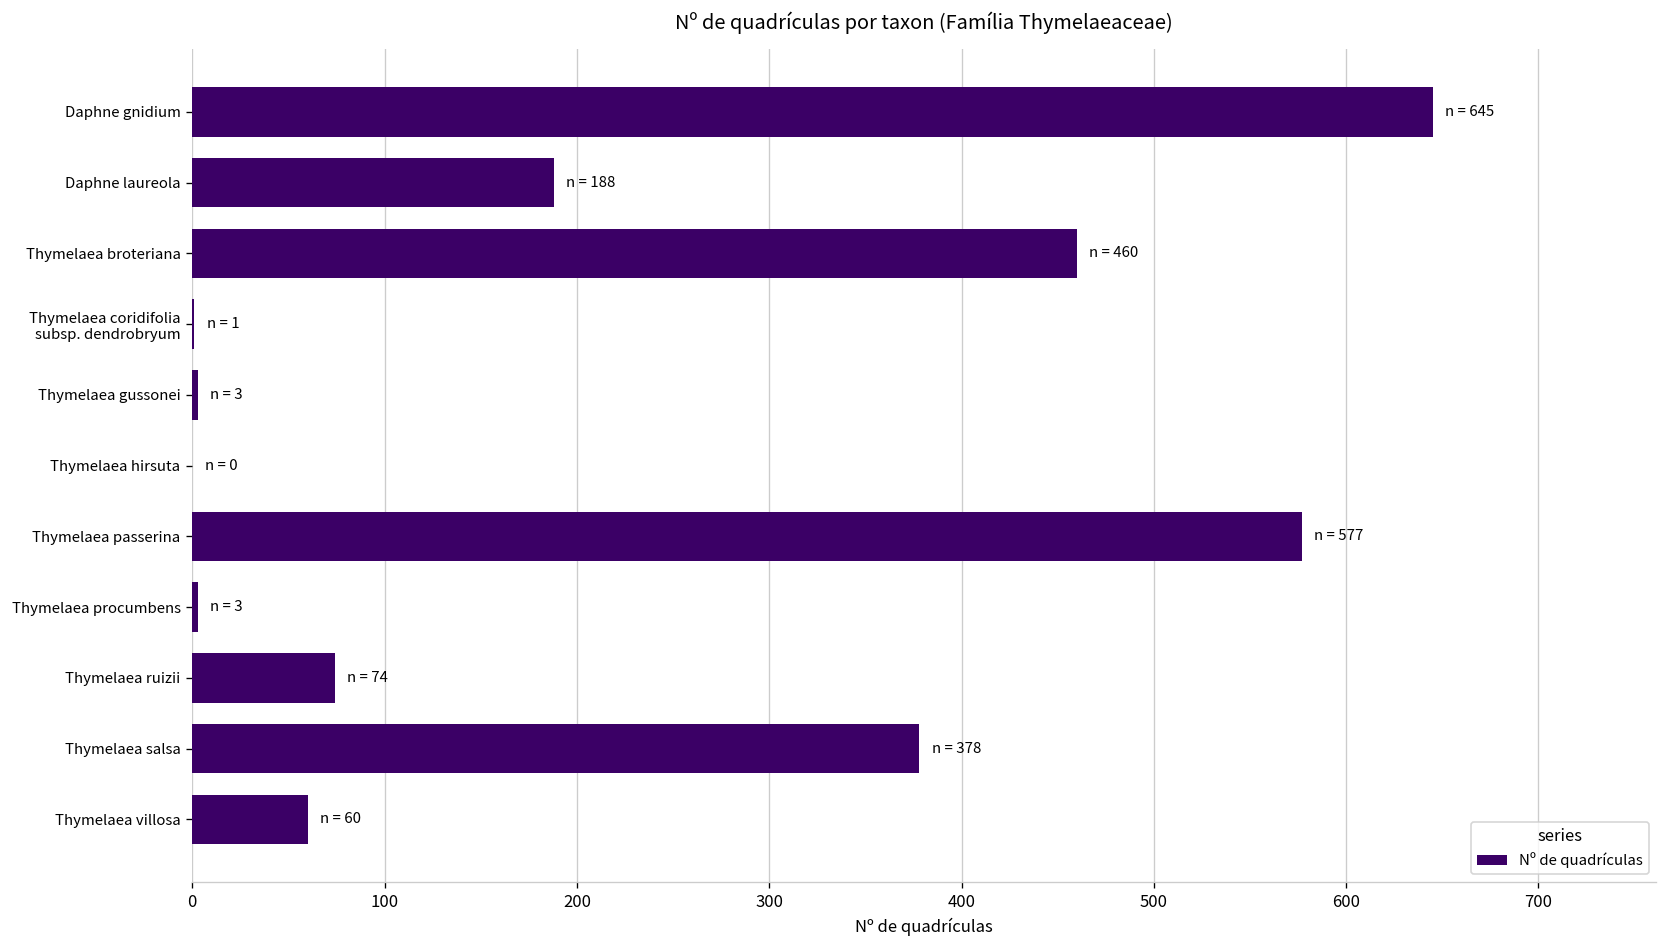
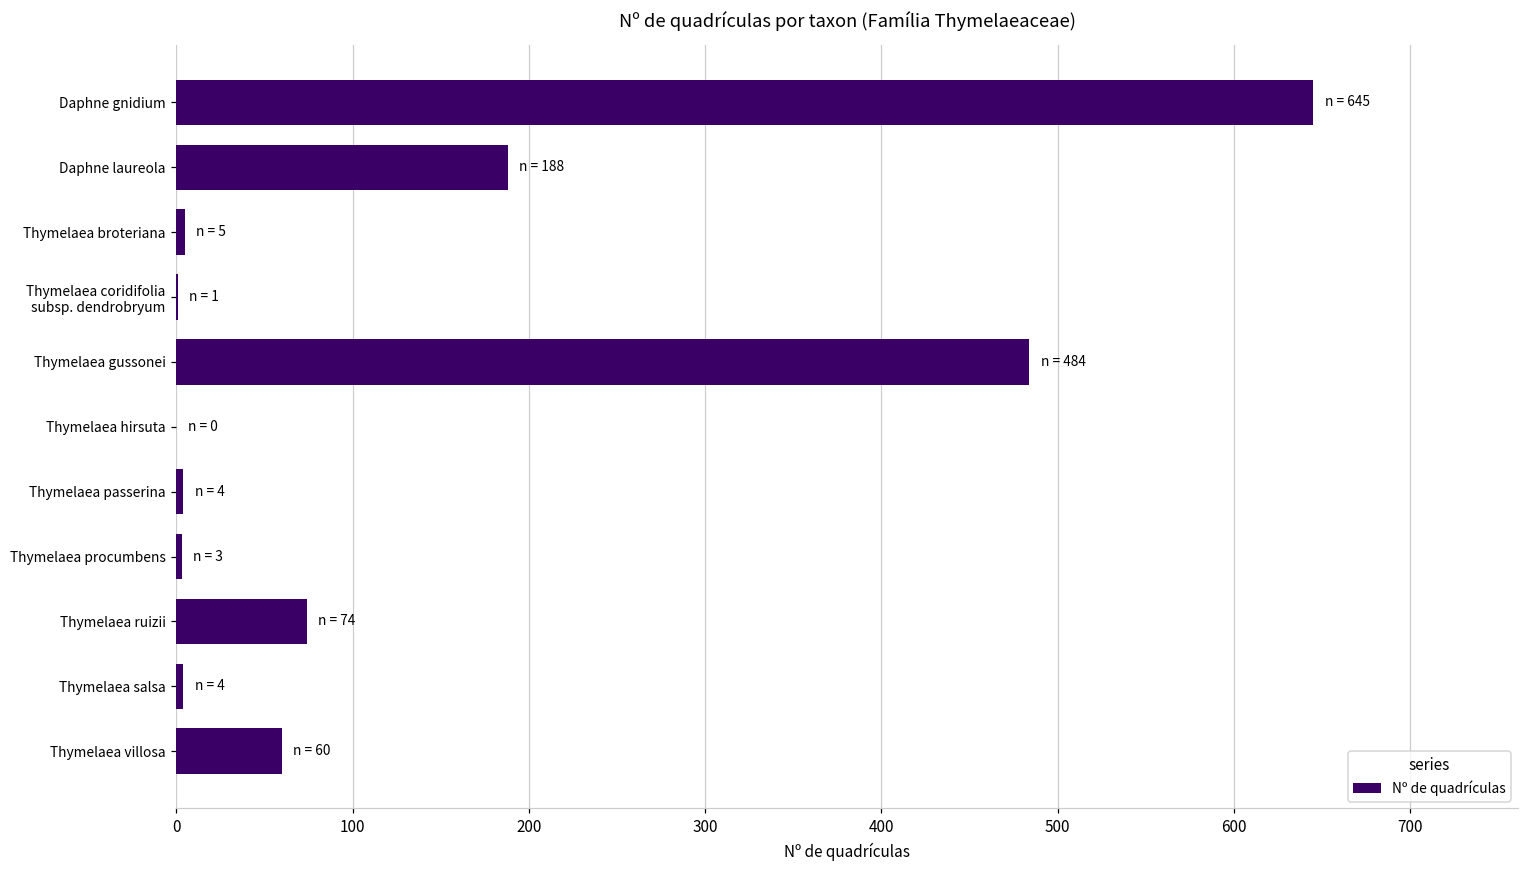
  {
    "Daphne gnidium": 645,
    "Daphne laureola": 188,
-   "Thymelaea broteriana": 460,
+   "Thymelaea broteriana": 5,
    "Thymelaea coridifolia subsp. dendrobryum": 1,
-   "Thymelaea gussonei": 3,
+   "Thymelaea gussonei": 484,
    "Thymelaea hirsuta": 0,
-   "Thymelaea passerina": 577,
+   "Thymelaea passerina": 4,
    "Thymelaea procumbens": 3,
    "Thymelaea ruizii": 74,
-   "Thymelaea salsa": 378,
+   "Thymelaea salsa": 4,
    "Thymelaea villosa": 60
  }
